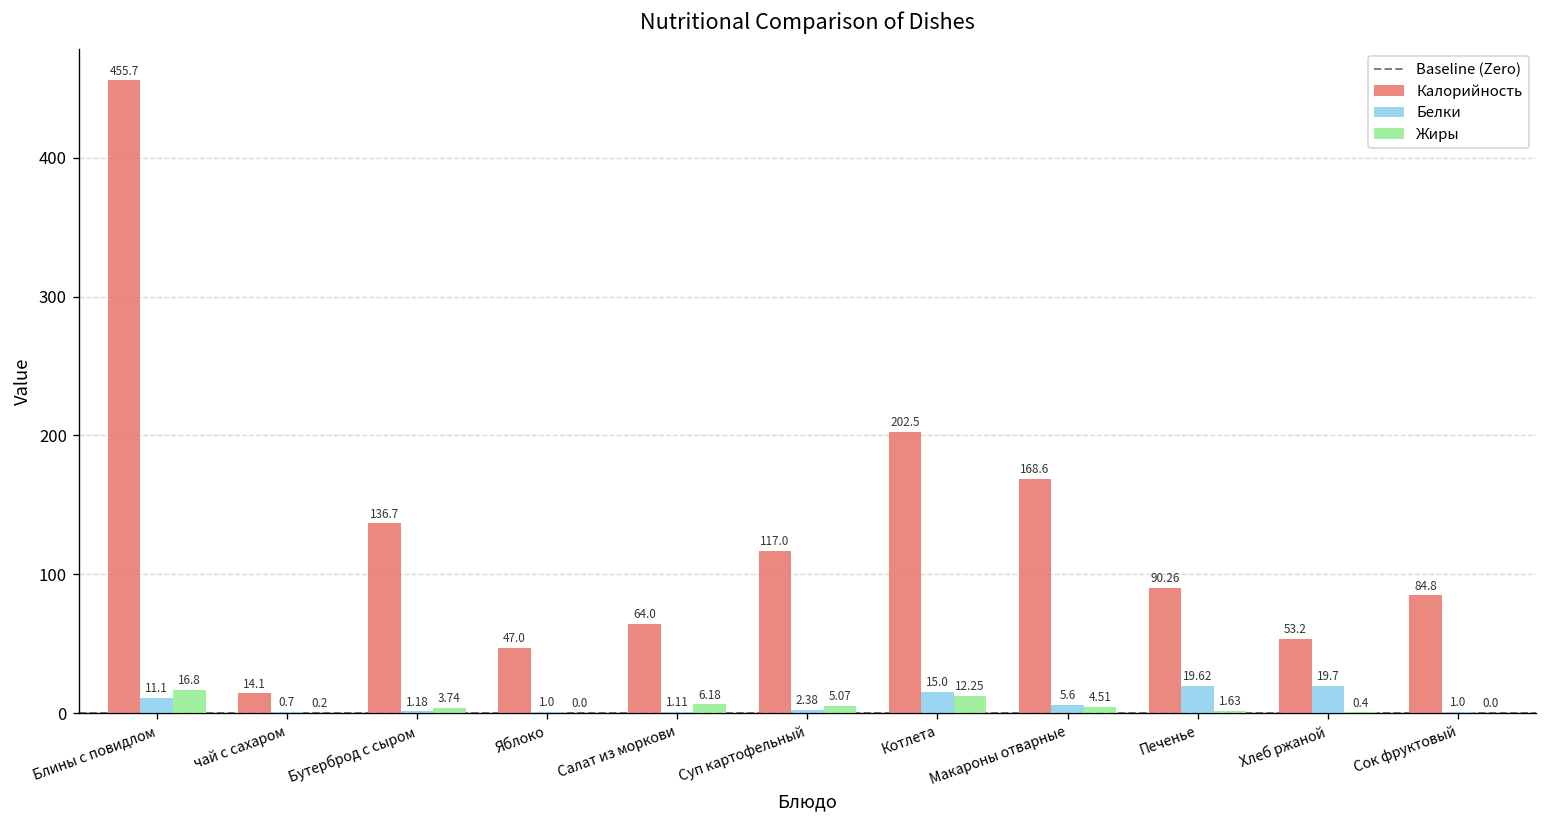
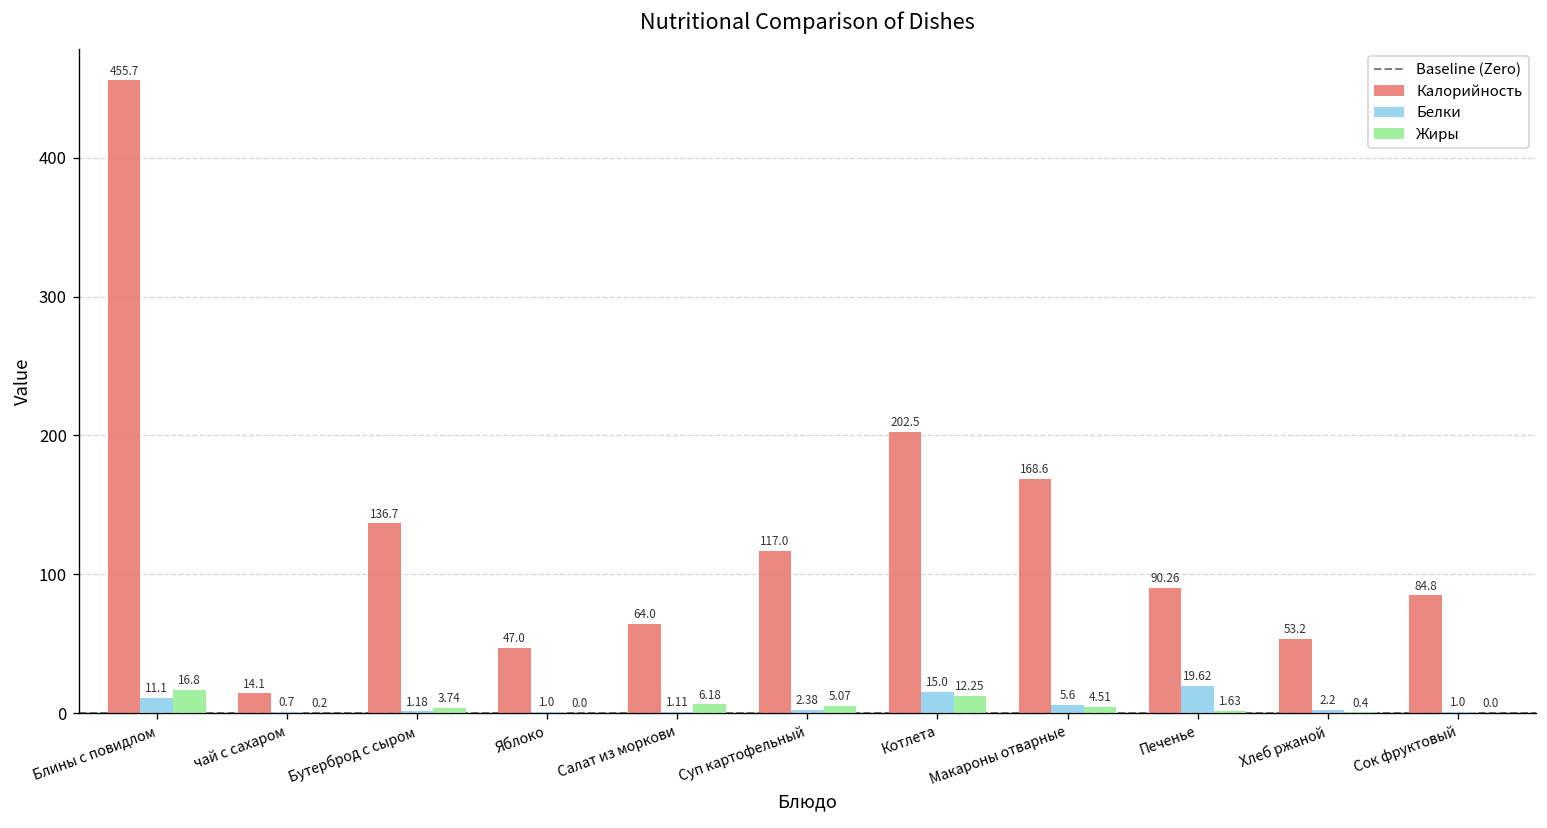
  {
    "Калорийность": {
      "Блины с повидлом": 455.7,
      "чай с сахаром": 14.1,
      "Бутерброд с сыром": 136.7,
      "Яблоко": 47.0,
      "Салат из моркови": 64.0,
      "Суп картофельный": 117.0,
      "Котлета": 202.5,
      "Макароны отварные": 168.6,
      "Печенье": 90.26,
      "Хлеб ржаной": 53.2,
      "Сок фруктовый": 84.8
    },
    "Белки": {
      "Блины с повидлом": 11.1,
      "чай с сахаром": 0.7,
      "Бутерброд с сыром": 1.18,
      "Яблоко": 1.0,
      "Салат из моркови": 1.11,
      "Суп картофельный": 2.38,
      "Котлета": 15.0,
      "Макароны отварные": 5.6,
      "Печенье": 19.62,
-     "Хлеб ржаной": 19.7,
+     "Хлеб ржаной": 2.2,
      "Сок фруктовый": 1.0
    },
    "Жиры": {
      "Блины с повидлом": 16.8,
      "чай с сахаром": 0.2,
      "Бутерброд с сыром": 3.74,
      "Яблоко": 0.0,
      "Салат из моркови": 6.18,
      "Суп картофельный": 5.07,
      "Котлета": 12.25,
      "Макароны отварные": 4.51,
      "Печенье": 1.63,
      "Хлеб ржаной": 0.4,
      "Сок фруктовый": 0.0
    }
  }
